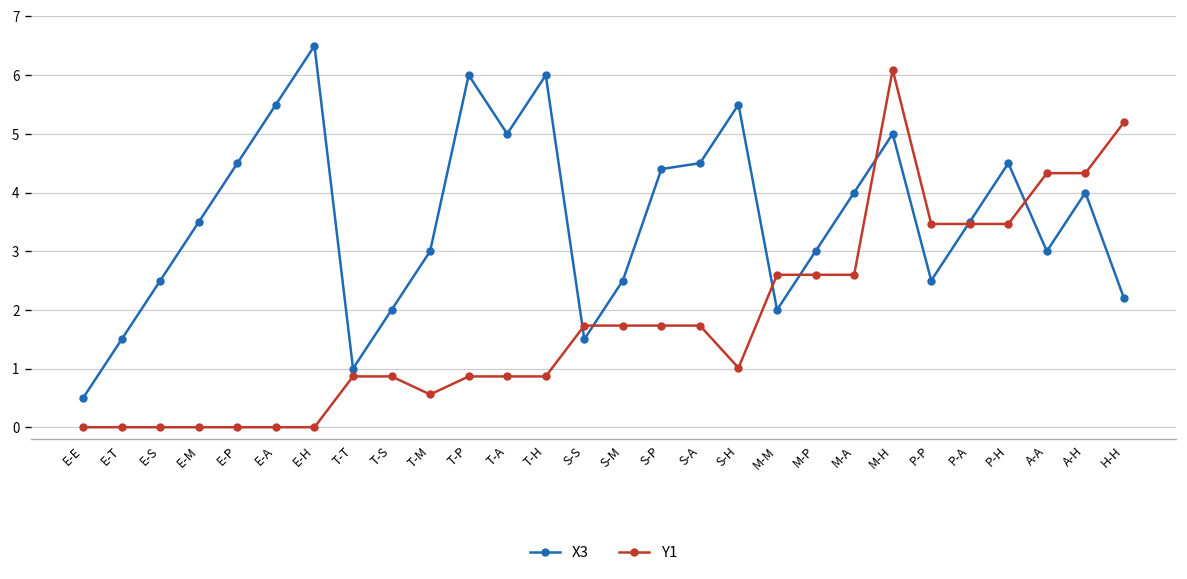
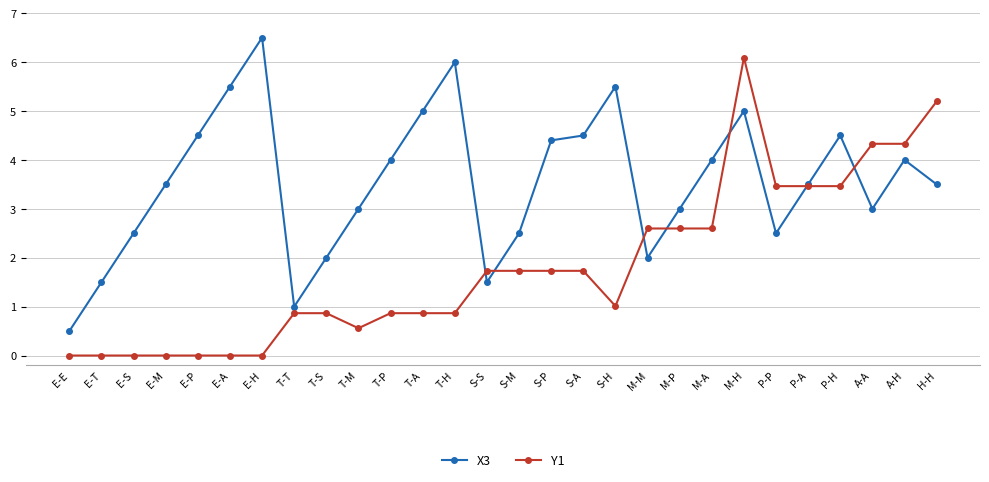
  {
    "X3": {
      "E-E": 0.5,
      "E-T": 1.5,
      "E-S": 2.5,
      "E-M": 3.5,
      "E-P": 4.5,
      "E-A": 5.5,
      "E-H": 6.5,
      "T-T": 1.0,
      "T-S": 2.0,
      "T-M": 3.0,
-     "T-P": 6,
+     "T-P": 4,
      "T-A": 5.0,
      "T-H": 6.0,
      "S-S": 1.5,
      "S-M": 2.5,
      "S-P": 4.4,
      "S-A": 4.5,
      "S-H": 5.5,
      "M-M": 2.0,
      "M-P": 3.0,
      "M-A": 4.0,
      "M-H": 5.0,
      "P-P": 2.5,
      "P-H": 4.5,
      "A-A": 3.0,
      "A-H": 4.0,
-     "H-H": 2.2
+     "H-H": 3.5
    },
    "Y1": {
      "E-E": 0.0,
      "E-T": 0.0,
      "E-S": 0.0,
      "E-M": 0.0,
      "E-P": 0.0,
      "E-A": 0.0,
      "E-H": 0.0,
      "T-T": 0.9,
      "T-S": 0.9,
      "T-M": 0.6,
      "T-P": 0.9,
      "T-A": 0.9,
      "T-H": 0.9,
      "S-S": 1.7,
      "S-M": 1.7,
      "S-P": 1.7,
      "S-A": 1.7,
      "S-H": 1.0,
      "M-M": 2.6,
      "M-P": 2.6,
      "M-A": 2.6,
      "M-H": 6.1,
      "P-P": 3.5,
      "P-H": 3.5,
      "A-A": 4.3,
      "A-H": 4.3,
      "H-H": 5.2
    }
  }
